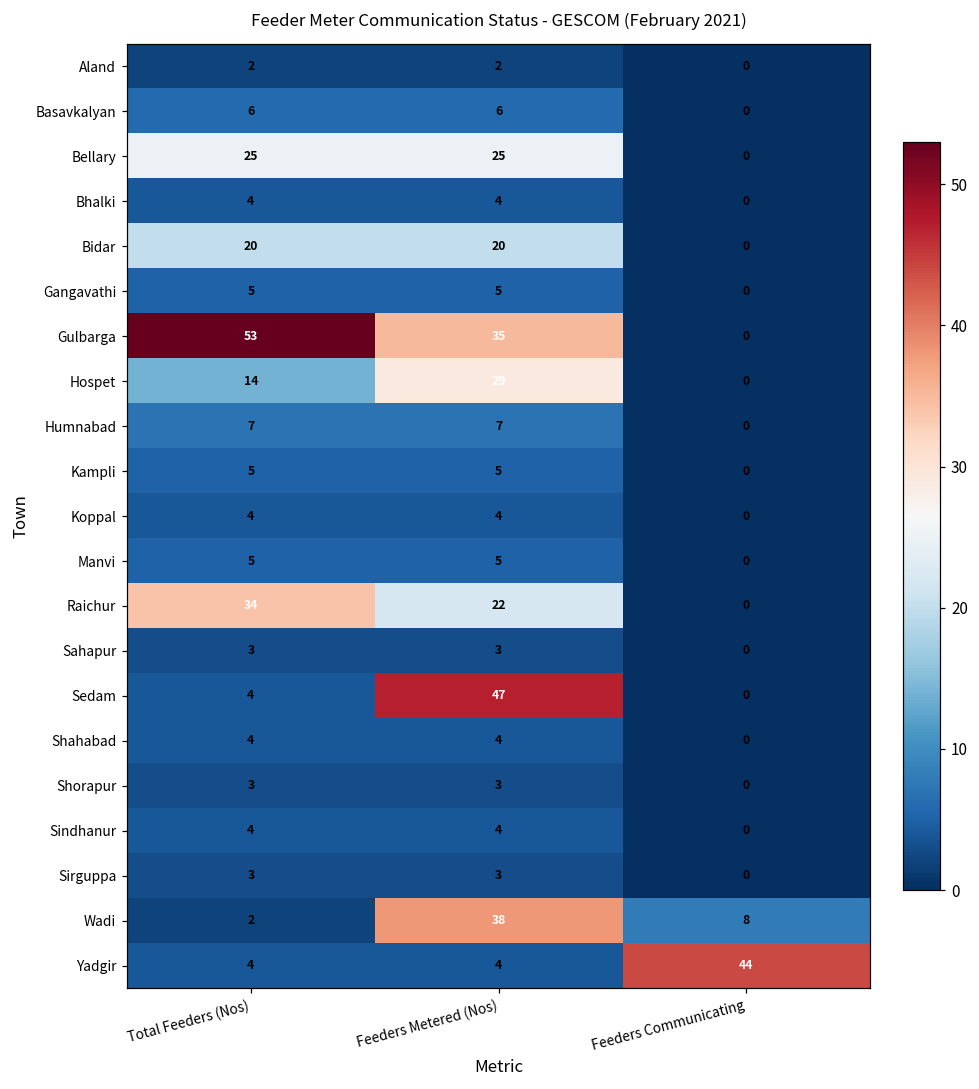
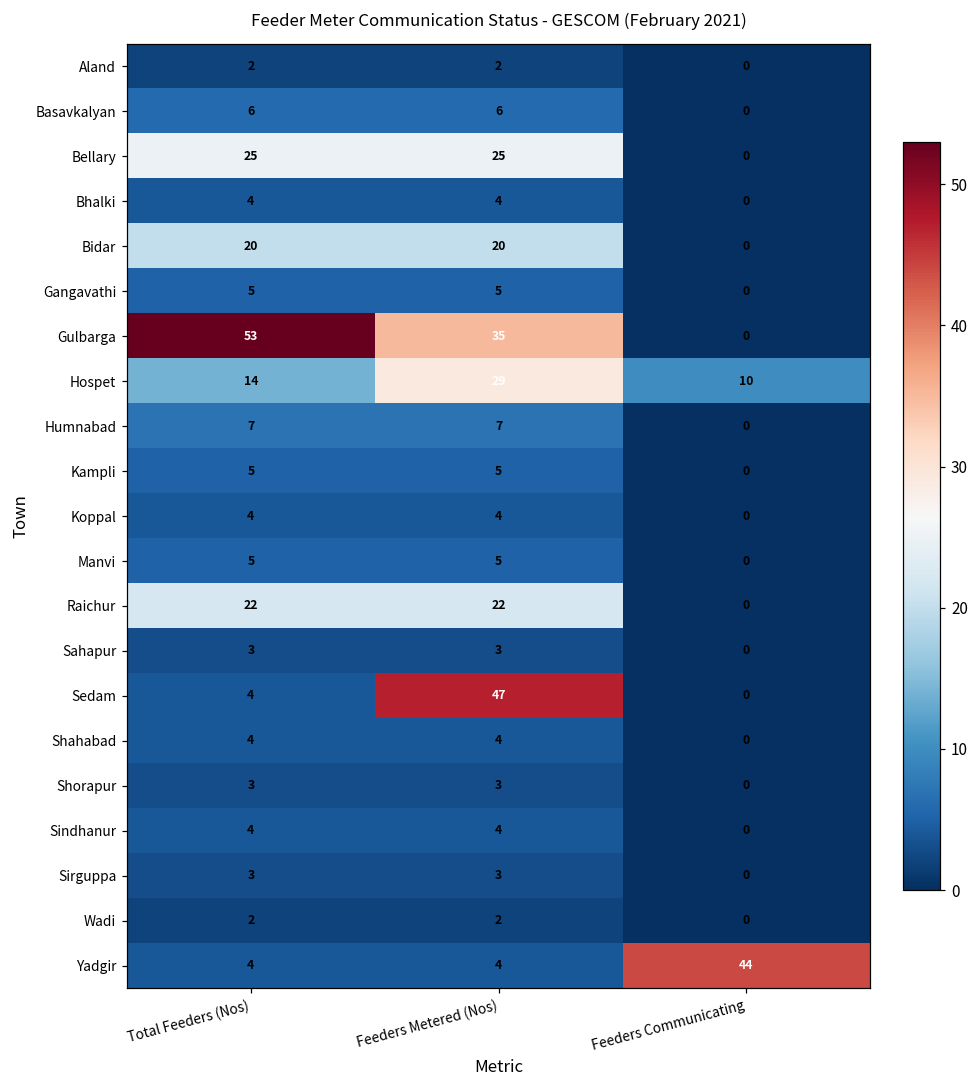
  {
    "Aland": {
      "Total Feeders (Nos)": 2,
      "Feeders Metered (Nos)": 2,
      "Feeders Communicating": 0
    },
    "Basavkalyan": {
      "Total Feeders (Nos)": 6,
      "Feeders Metered (Nos)": 6,
      "Feeders Communicating": 0
    },
    "Bellary": {
      "Total Feeders (Nos)": 25,
      "Feeders Metered (Nos)": 25,
      "Feeders Communicating": 0
    },
    "Bhalki": {
      "Total Feeders (Nos)": 4,
      "Feeders Metered (Nos)": 4,
      "Feeders Communicating": 0
    },
    "Bidar": {
      "Total Feeders (Nos)": 20,
      "Feeders Metered (Nos)": 20,
      "Feeders Communicating": 0
    },
    "Gangavathi": {
      "Total Feeders (Nos)": 5,
      "Feeders Metered (Nos)": 5,
      "Feeders Communicating": 0
    },
    "Gulbarga": {
      "Total Feeders (Nos)": 53,
      "Feeders Metered (Nos)": 35,
      "Feeders Communicating": 0
    },
    "Hospet": {
      "Total Feeders (Nos)": 14,
-     "Feeders Communicating": 0
+     "Feeders Communicating": 10
    },
    "Humnabad": {
      "Total Feeders (Nos)": 7,
      "Feeders Metered (Nos)": 7,
      "Feeders Communicating": 0
    },
    "Kampli": {
      "Total Feeders (Nos)": 5,
      "Feeders Metered (Nos)": 5,
      "Feeders Communicating": 0
    },
    "Koppal": {
      "Total Feeders (Nos)": 4,
      "Feeders Metered (Nos)": 4,
      "Feeders Communicating": 0
    },
    "Manvi": {
      "Total Feeders (Nos)": 5,
      "Feeders Metered (Nos)": 5,
      "Feeders Communicating": 0
    },
    "Raichur": {
-     "Total Feeders (Nos)": 34,
+     "Total Feeders (Nos)": 22,
      "Feeders Metered (Nos)": 22,
      "Feeders Communicating": 0
    },
    "Sahapur": {
      "Total Feeders (Nos)": 3,
      "Feeders Metered (Nos)": 3,
      "Feeders Communicating": 0
    },
    "Sedam": {
      "Total Feeders (Nos)": 4,
      "Feeders Metered (Nos)": 47,
      "Feeders Communicating": 0
    },
    "Shahabad": {
      "Total Feeders (Nos)": 4,
      "Feeders Metered (Nos)": 4,
      "Feeders Communicating": 0
    },
    "Shorapur": {
      "Total Feeders (Nos)": 3,
      "Feeders Metered (Nos)": 3,
      "Feeders Communicating": 0
    },
    "Sindhanur": {
      "Total Feeders (Nos)": 4,
      "Feeders Metered (Nos)": 4,
      "Feeders Communicating": 0
    },
    "Sirguppa": {
      "Total Feeders (Nos)": 3,
      "Feeders Metered (Nos)": 3,
      "Feeders Communicating": 0
    },
    "Wadi": {
      "Total Feeders (Nos)": 2,
-     "Feeders Metered (Nos)": 38,
-     "Feeders Communicating": 8
+     "Feeders Metered (Nos)": 2,
+     "Feeders Communicating": 0
    },
    "Yadgir": {
      "Total Feeders (Nos)": 4,
      "Feeders Metered (Nos)": 4,
      "Feeders Communicating": 44
    }
  }
